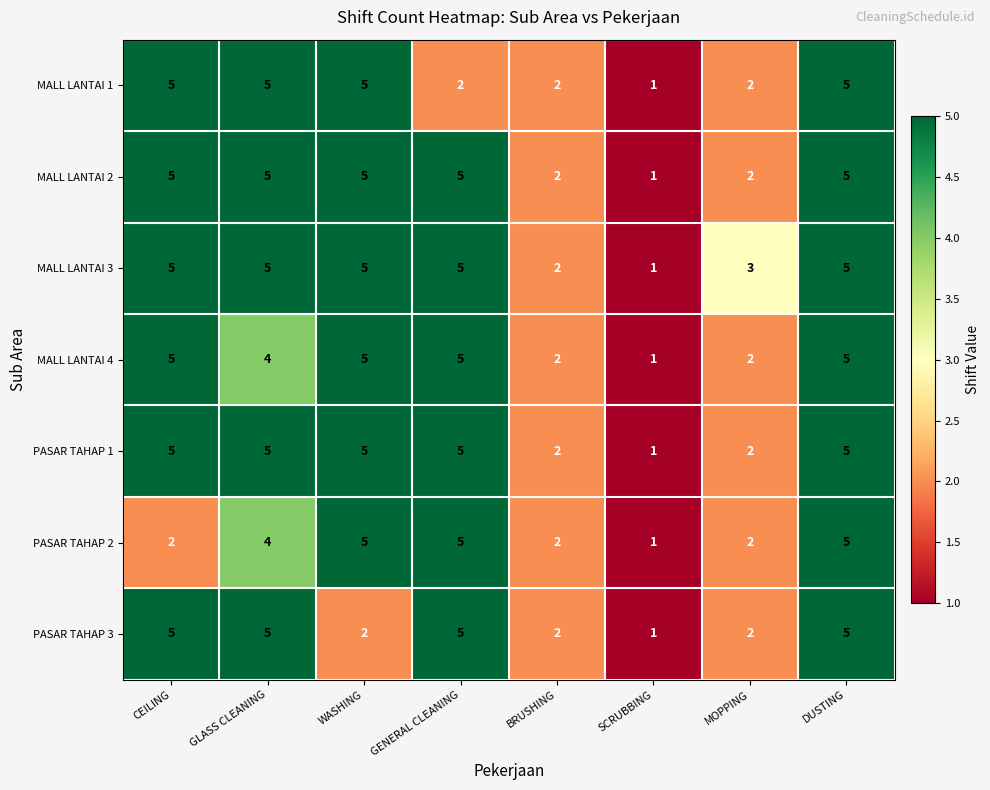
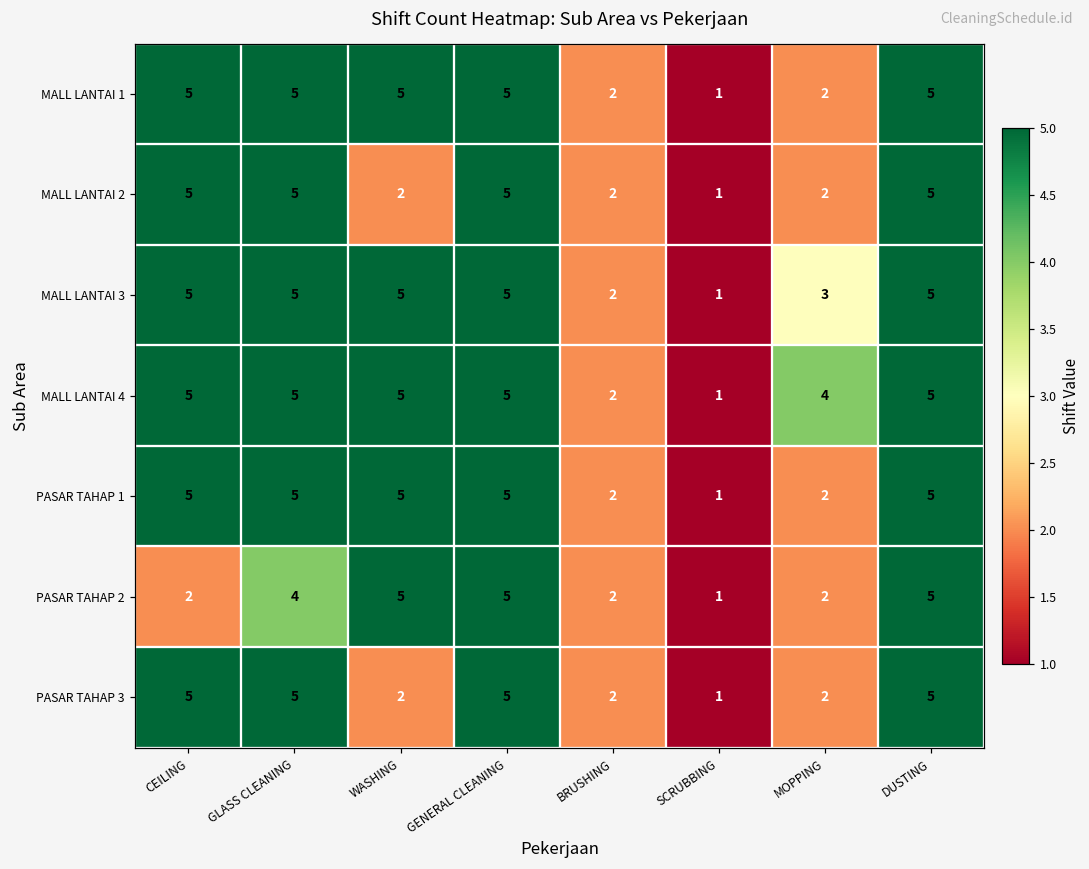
  {
    "MALL LANTAI 1": {
      "CEILING": 5,
      "GLASS CLEANING": 5,
      "WASHING": 5,
-     "GENERAL CLEANING": 2,
+     "GENERAL CLEANING": 5,
      "BRUSHING": 2,
      "SCRUBBING": 1,
      "MOPPING": 2,
      "DUSTING": 5
    },
    "MALL LANTAI 2": {
      "CEILING": 5,
      "GLASS CLEANING": 5,
-     "WASHING": 5,
+     "WASHING": 2,
      "GENERAL CLEANING": 5,
      "BRUSHING": 2,
      "SCRUBBING": 1,
      "MOPPING": 2,
      "DUSTING": 5
    },
    "MALL LANTAI 3": {
      "CEILING": 5,
      "GLASS CLEANING": 5,
      "WASHING": 5,
      "GENERAL CLEANING": 5,
      "BRUSHING": 2,
      "SCRUBBING": 1,
      "MOPPING": 3,
      "DUSTING": 5
    },
    "MALL LANTAI 4": {
      "CEILING": 5,
-     "GLASS CLEANING": 4,
+     "GLASS CLEANING": 5,
      "WASHING": 5,
      "GENERAL CLEANING": 5,
      "BRUSHING": 2,
      "SCRUBBING": 1,
-     "MOPPING": 2,
+     "MOPPING": 4,
      "DUSTING": 5
    },
    "PASAR TAHAP 1": {
      "CEILING": 5,
      "GLASS CLEANING": 5,
      "WASHING": 5,
      "GENERAL CLEANING": 5,
      "BRUSHING": 2,
      "SCRUBBING": 1,
      "MOPPING": 2,
      "DUSTING": 5
    },
    "PASAR TAHAP 2": {
      "CEILING": 2,
      "GLASS CLEANING": 4,
      "WASHING": 5,
      "GENERAL CLEANING": 5,
      "BRUSHING": 2,
      "SCRUBBING": 1,
      "MOPPING": 2,
      "DUSTING": 5
    },
    "PASAR TAHAP 3": {
      "CEILING": 5,
      "GLASS CLEANING": 5,
      "WASHING": 2,
      "GENERAL CLEANING": 5,
      "BRUSHING": 2,
      "SCRUBBING": 1,
      "MOPPING": 2,
      "DUSTING": 5
    }
  }
